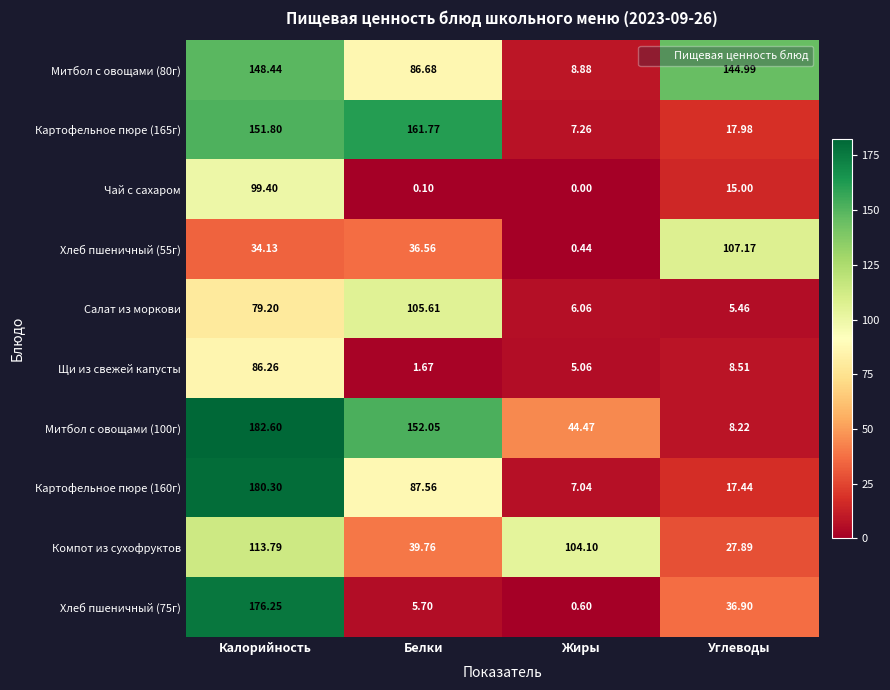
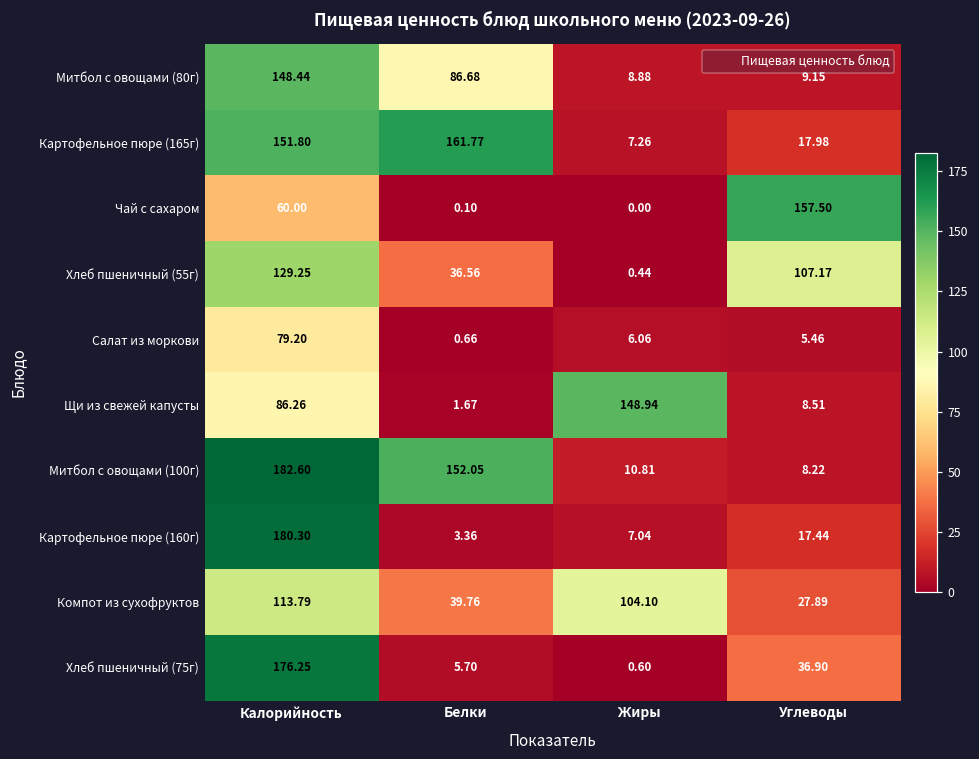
  {
    "Митбол с овощами (80г)": {
      "Калорийность": 148.44,
      "Белки": 86.68,
      "Жиры": 8.88,
-     "Углеводы": 144.99
+     "Углеводы": 9.15
    },
    "Картофельное пюре (165г)": {
      "Калорийность": 151.80,
      "Белки": 161.77,
      "Жиры": 7.26,
      "Углеводы": 17.98
    },
    "Чай с сахаром": {
-     "Калорийность": 99.40,
+     "Калорийность": 60.00,
      "Белки": 0.10,
      "Жиры": 0.00,
-     "Углеводы": 15.00
+     "Углеводы": 157.50
    },
    "Хлеб пшеничный (55г)": {
-     "Калорийность": 34.13,
+     "Калорийность": 129.25,
      "Белки": 36.56,
      "Жиры": 0.44,
      "Углеводы": 107.17
    },
    "Салат из моркови": {
      "Калорийность": 79.20,
-     "Белки": 105.61,
+     "Белки": 0.66,
      "Жиры": 6.06,
      "Углеводы": 5.46
    },
    "Щи из свежей капусты": {
      "Калорийность": 86.26,
      "Белки": 1.67,
-     "Жиры": 5.06,
+     "Жиры": 148.94,
      "Углеводы": 8.51
    },
    "Митбол с овощами (100г)": {
      "Калорийность": 182.60,
      "Белки": 152.05,
-     "Жиры": 44.47,
+     "Жиры": 10.81,
      "Углеводы": 8.22
    },
    "Картофельное пюре (160г)": {
      "Калорийность": 180.30,
-     "Белки": 87.56,
+     "Белки": 3.36,
      "Жиры": 7.04,
      "Углеводы": 17.44
    },
    "Компот из сухофруктов": {
      "Калорийность": 113.79,
      "Белки": 39.76,
      "Жиры": 104.10,
      "Углеводы": 27.89
    },
    "Хлеб пшеничный (75г)": {
      "Калорийность": 176.25,
      "Белки": 5.70,
      "Жиры": 0.60,
      "Углеводы": 36.90
    }
  }
